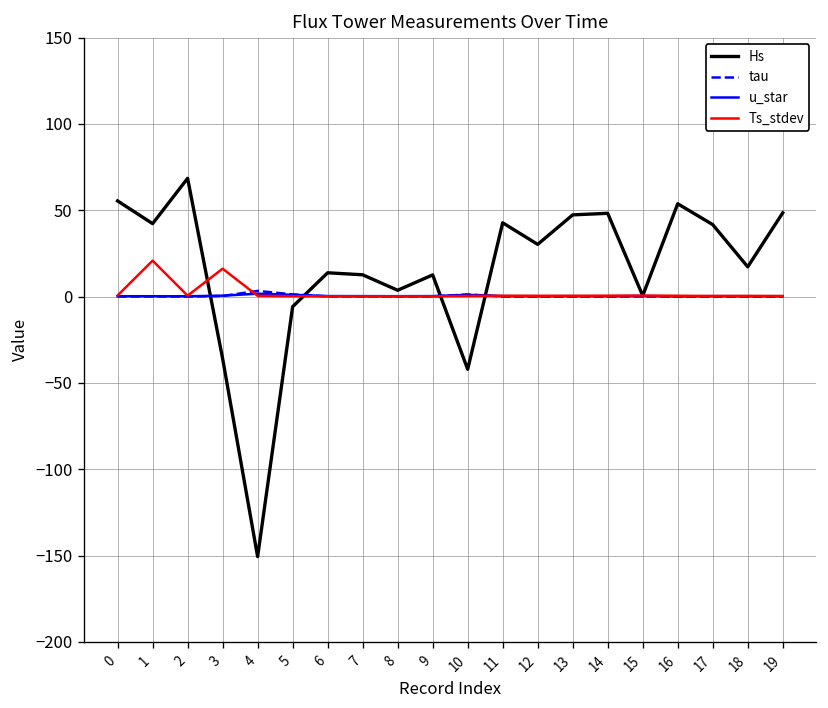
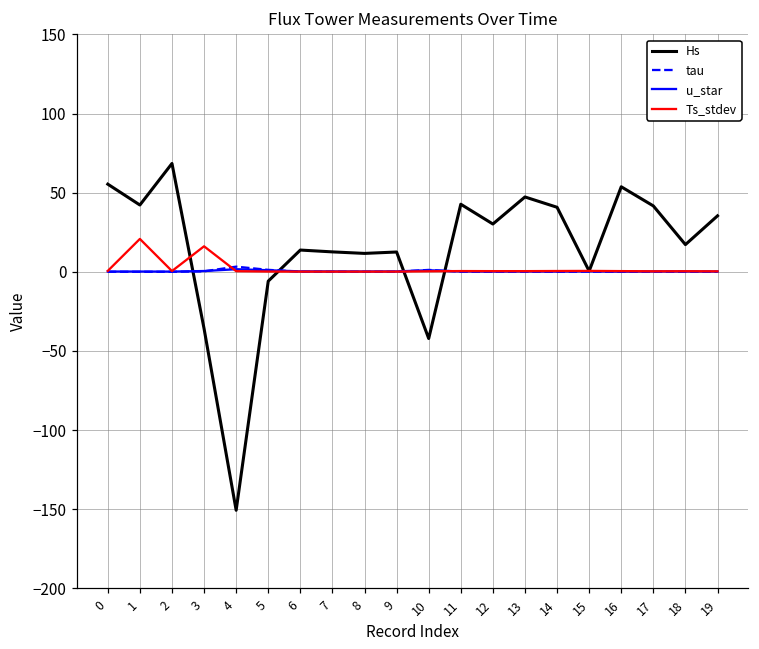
  {
    "Hs": {
      "0": 55,
      "1": 42,
      "2": 68,
      "3": -36,
      "4": -151,
      "5": -6,
      "6": 14,
      "7": 13,
-     "8": 4,
+     "8": 12,
      "9": 13,
      "10": -42,
      "11": 43,
      "12": 30,
      "13": 47,
-     "14": 48,
+     "14": 41,
      "16": 54,
      "17": 42,
      "18": 17,
-     "19": 49
+     "19": 35
    },
    "Ts_stdev": {
      "1": 21,
      "3": 16
    }
  }
